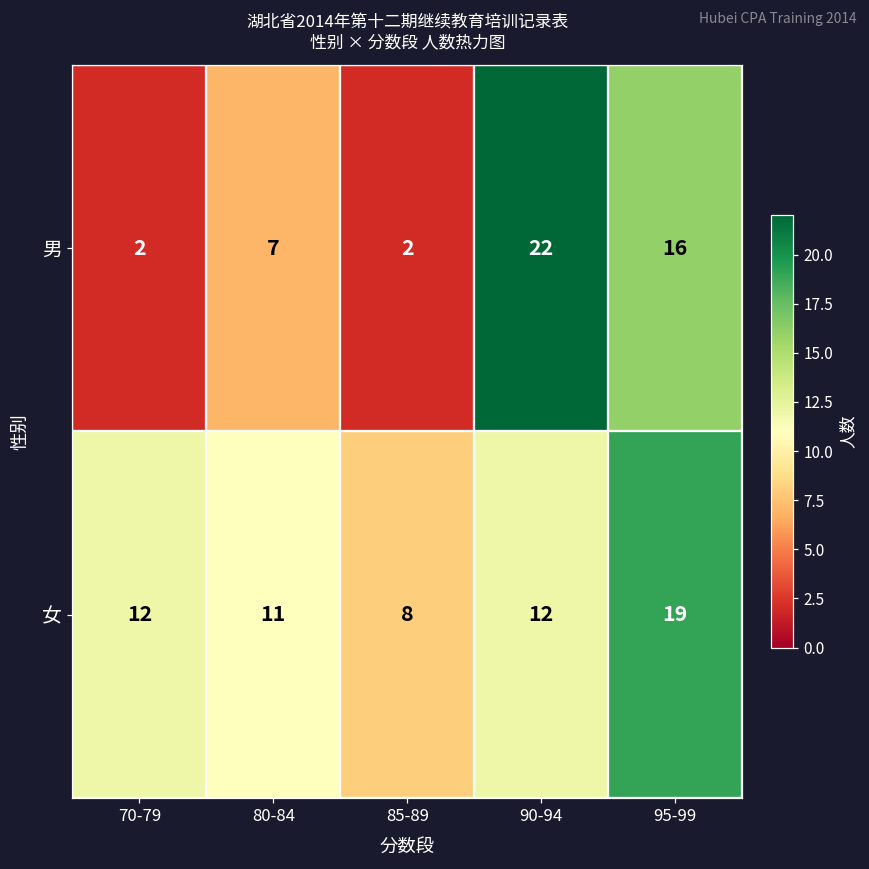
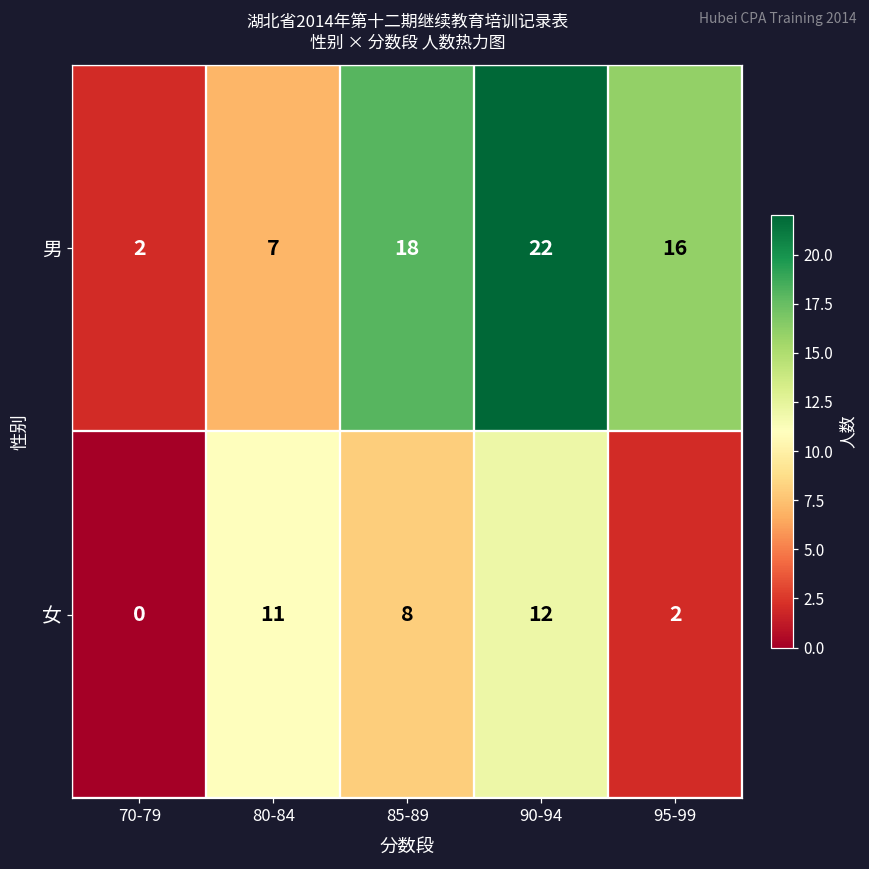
  {
    "男": {
      "70-79": 2,
      "80-84": 7,
-     "85-89": 2,
+     "85-89": 18,
      "90-94": 22,
      "95-99": 16
    },
    "女": {
-     "70-79": 12,
+     "70-79": 0,
      "80-84": 11,
      "85-89": 8,
      "90-94": 12,
-     "95-99": 19
+     "95-99": 2
    }
  }
